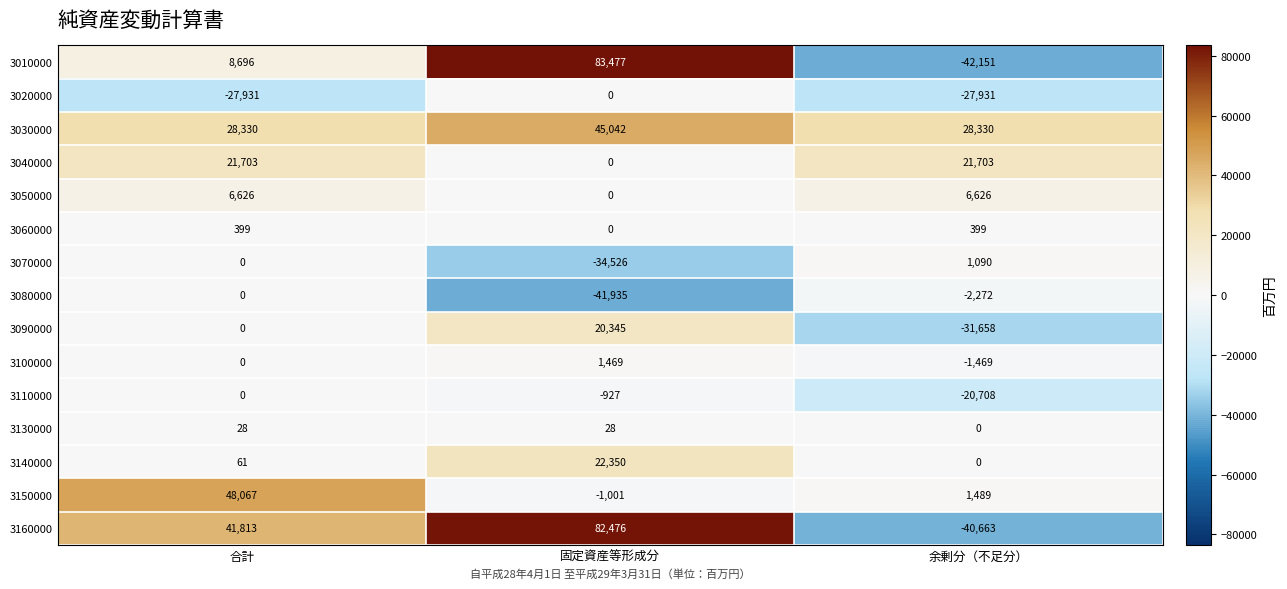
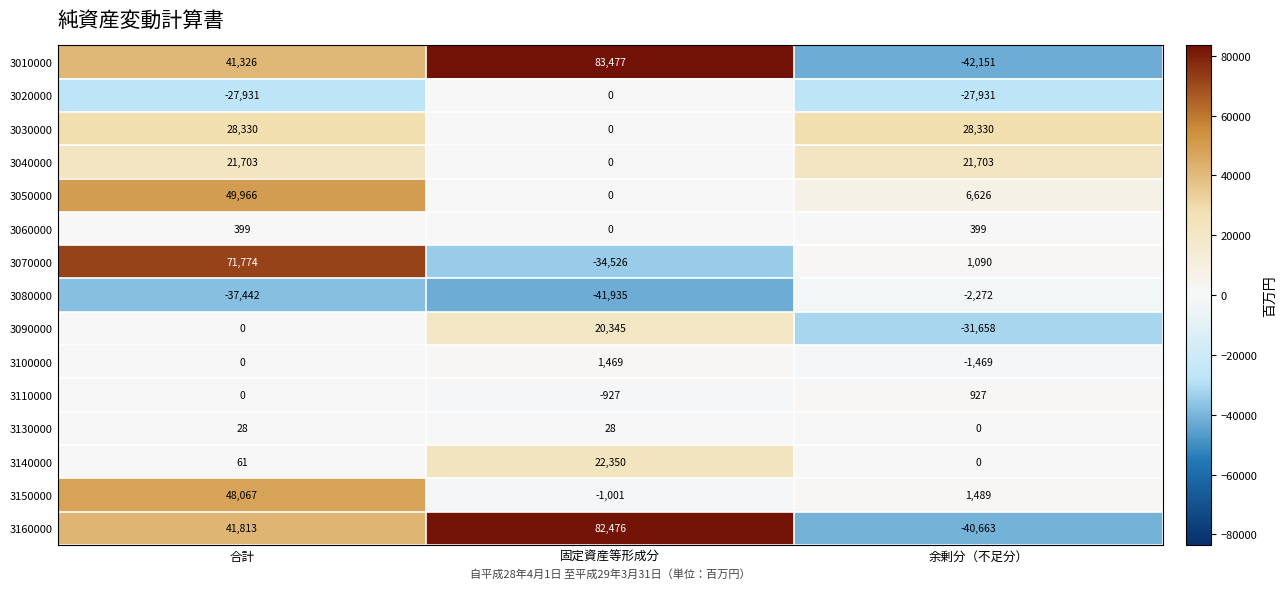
  {
    "3010000": {
-     "合計": "8,696",
+     "合計": "41,326",
      "固定資産等形成分": "83,477",
      "余剰分（不足分）": "-42,151"
    },
    "3020000": {
      "合計": "-27,931",
      "固定資産等形成分": "0",
      "余剰分（不足分）": "-27,931"
    },
    "3030000": {
      "合計": "28,330",
-     "固定資産等形成分": "45,042",
+     "固定資産等形成分": "0",
      "余剰分（不足分）": "28,330"
    },
    "3040000": {
      "合計": "21,703",
      "固定資産等形成分": "0",
      "余剰分（不足分）": "21,703"
    },
    "3050000": {
-     "合計": "6,626",
+     "合計": "49,966",
      "固定資産等形成分": "0",
      "余剰分（不足分）": "6,626"
    },
    "3060000": {
      "合計": "399",
      "固定資産等形成分": "0",
      "余剰分（不足分）": "399"
    },
    "3070000": {
-     "合計": "0",
+     "合計": "71,774",
      "固定資産等形成分": "-34,526",
      "余剰分（不足分）": "1,090"
    },
    "3080000": {
-     "合計": "0",
+     "合計": "-37,442",
      "固定資産等形成分": "-41,935",
      "余剰分（不足分）": "-2,272"
    },
    "3090000": {
      "合計": "0",
      "固定資産等形成分": "20,345",
      "余剰分（不足分）": "-31,658"
    },
    "3100000": {
      "合計": "0",
      "固定資産等形成分": "1,469",
      "余剰分（不足分）": "-1,469"
    },
    "3110000": {
      "合計": "0",
      "固定資産等形成分": "-927",
-     "余剰分（不足分）": "-20,708"
+     "余剰分（不足分）": "927"
    },
    "3130000": {
      "合計": "28",
      "固定資産等形成分": "28",
      "余剰分（不足分）": "0"
    },
    "3140000": {
      "合計": "61",
      "固定資産等形成分": "22,350",
      "余剰分（不足分）": "0"
    },
    "3150000": {
      "合計": "48,067",
      "固定資産等形成分": "-1,001",
      "余剰分（不足分）": "1,489"
    },
    "3160000": {
      "合計": "41,813",
      "固定資産等形成分": "82,476",
      "余剰分（不足分）": "-40,663"
    }
  }
